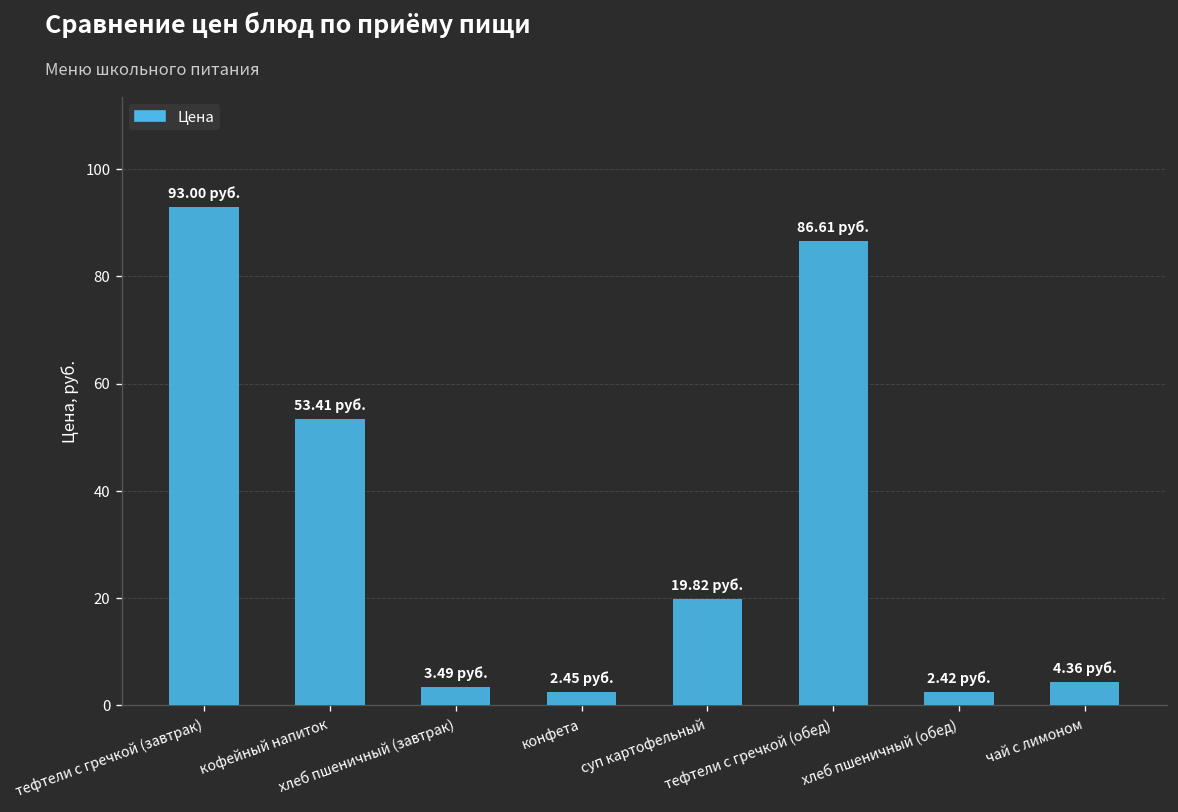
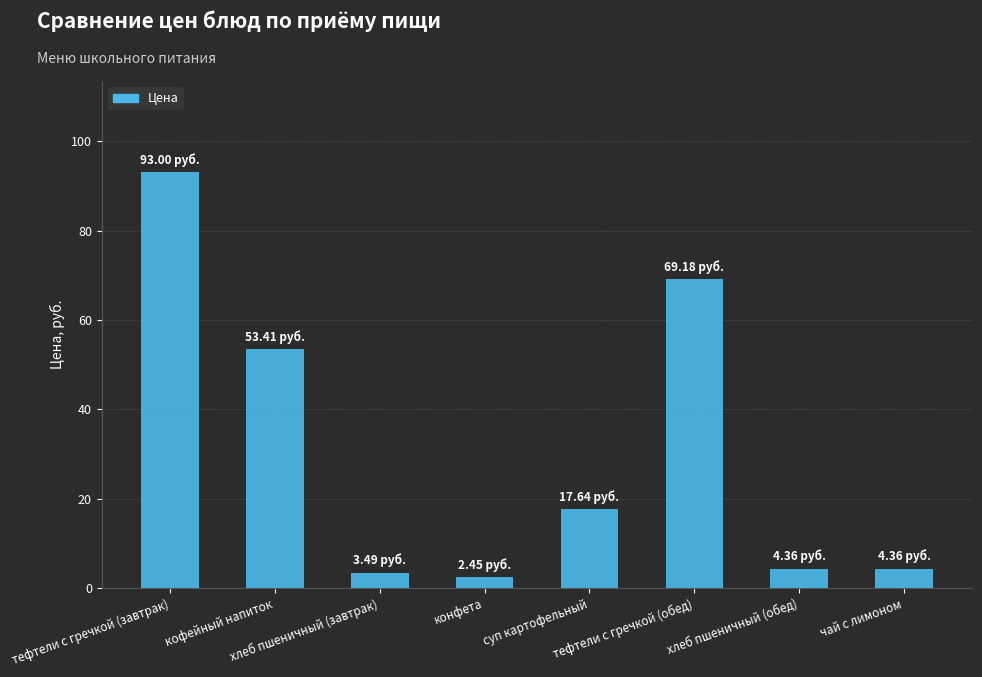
  {
    "тефтели с гречкой (завтрак)": 93.00,
    "кофейный напиток": 53.41,
    "хлеб пшеничный (завтрак)": 3.49,
    "конфета": 2.45,
-   "суп картофельный": 19.82,
-   "тефтели с гречкой (обед)": 86.61,
-   "хлеб пшеничный (обед)": 2.42,
+   "суп картофельный": 17.64,
+   "тефтели с гречкой (обед)": 69.18,
+   "хлеб пшеничный (обед)": 4.36,
    "чай с лимоном": 4.36
  }
